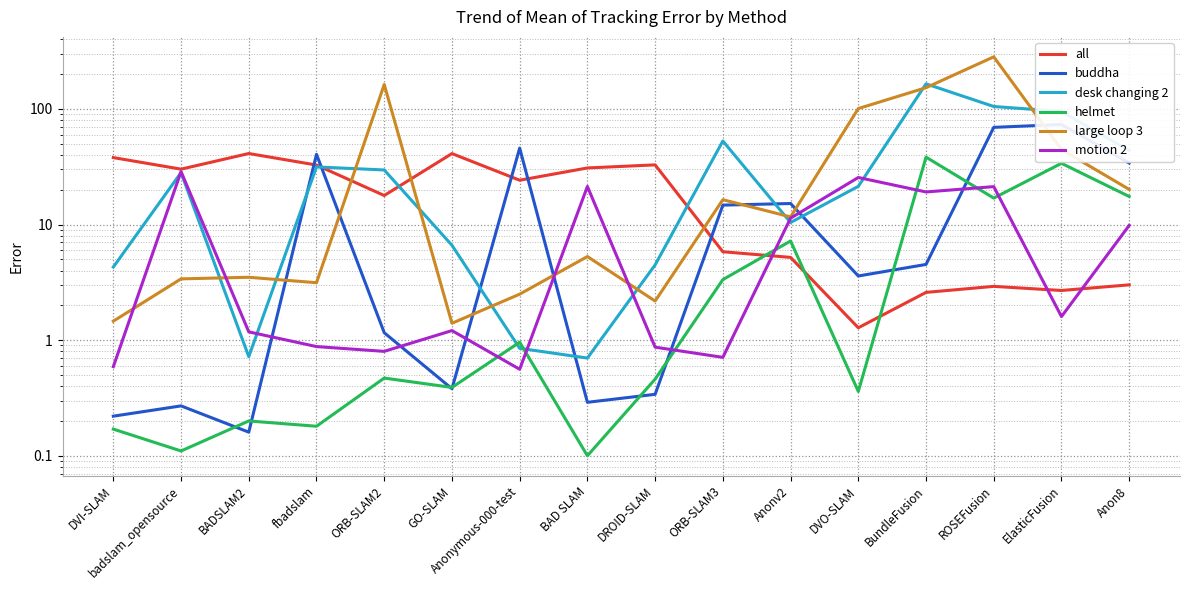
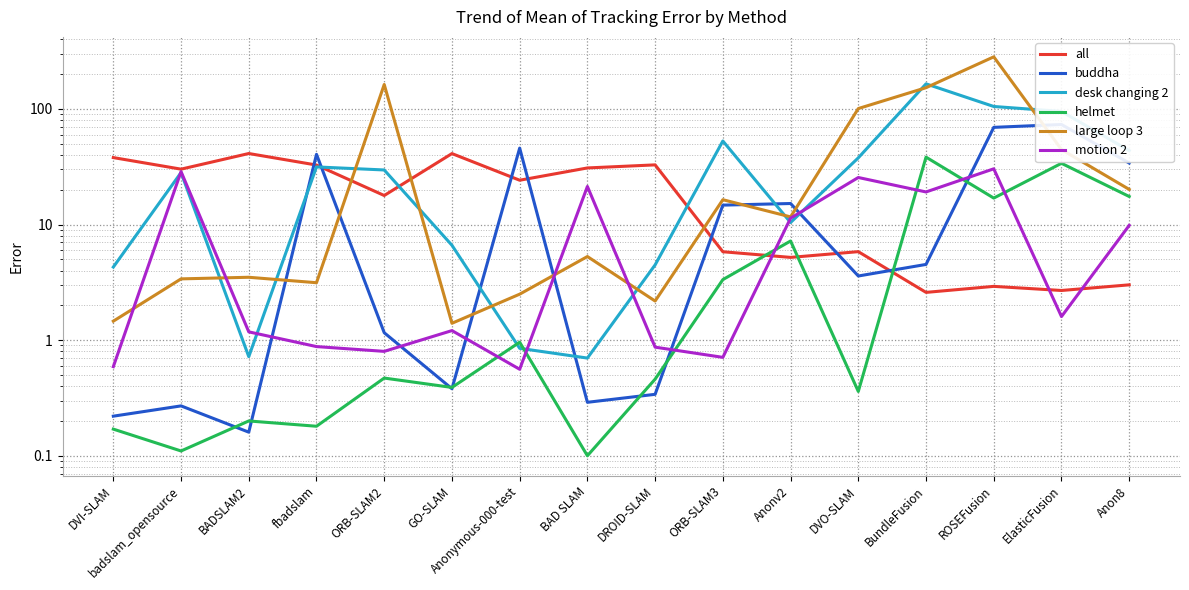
  {
    "all": {
      "DVI-SLAM": 38,
      "BADSLAM2": 41,
      "ORB-SLAM2": 18,
      "GO-SLAM": 41,
      "Anonymous-000-test": 24,
      "BAD SLAM": 31,
      "DROID-SLAM": 33,
      "ORB-SLAM3": 6,
      "Anonv2": 5,
-     "DVO-SLAM": 1.3,
+     "DVO-SLAM": 6,
      "BundleFusion": 2.6,
      "ROSEFusion": 2.9,
      "ElasticFusion": 2.7,
      "Anon8": 3.0
    },
    "buddha": {
      "DVI-SLAM": 0.22,
      "badslam_opensource": 0.27,
      "BADSLAM2": 0.16,
      "fbadslam": 41,
      "ORB-SLAM2": 1.2,
      "Anonymous-000-test": 46,
      "BAD SLAM": 0.3,
      "DROID-SLAM": 0.34,
      "ORB-SLAM3": 15,
      "Anonv2": 15,
      "DVO-SLAM": 3.6,
      "BundleFusion": 4.5,
      "ROSEFusion": 70,
      "Anon8": 34
    },
    "desk changing 2": {
      "DVI-SLAM": 4.3,
      "BADSLAM2": 0.7,
      "ORB-SLAM2": 30,
      "GO-SLAM": 7,
      "Anonymous-000-test": 0.9,
      "BAD SLAM": 0.7,
      "DROID-SLAM": 4.5,
      "ORB-SLAM3": 50,
      "Anonv2": 10,
-     "DVO-SLAM": 21,
+     "DVO-SLAM": 38,
      "BundleFusion": 160,
      "ROSEFusion": 110
    },
    "helmet": {
      "DVI-SLAM": 0.17,
      "badslam_opensource": 0.11,
      "BADSLAM2": 0.2,
      "fbadslam": 0.18,
      "ORB-SLAM2": 0.47,
      "Anonymous-000-test": 1.0,
      "BAD SLAM": 0.1,
      "DROID-SLAM": 0.46,
      "ORB-SLAM3": 3.3,
      "Anonv2": 7,
      "DVO-SLAM": 0.36,
      "BundleFusion": 38,
      "ROSEFusion": 17,
      "ElasticFusion": 34,
      "Anon8": 17
    },
    "large loop 3": {
      "DVI-SLAM": 1.5,
      "badslam_opensource": 3.4,
      "BADSLAM2": 3.5,
      "fbadslam": 3.1,
      "ORB-SLAM2": 160,
      "GO-SLAM": 1.4,
      "Anonymous-000-test": 2.5,
      "BAD SLAM": 5,
      "DROID-SLAM": 2.2,
      "ORB-SLAM3": 16,
      "DVO-SLAM": 100,
      "BundleFusion": 150,
      "ROSEFusion": 280,
      "Anon8": 20
    },
    "motion 2": {
      "DVI-SLAM": 0.6,
      "BADSLAM2": 1.2,
      "fbadslam": 0.9,
      "ORB-SLAM2": 0.8,
      "GO-SLAM": 1.2,
      "Anonymous-000-test": 0.6,
      "BAD SLAM": 21,
      "DROID-SLAM": 0.9,
      "ORB-SLAM3": 0.7,
      "DVO-SLAM": 26,
      "BundleFusion": 19,
-     "ROSEFusion": 21,
+     "ROSEFusion": 30,
      "ElasticFusion": 1.6,
      "Anon8": 10
    }
  }
